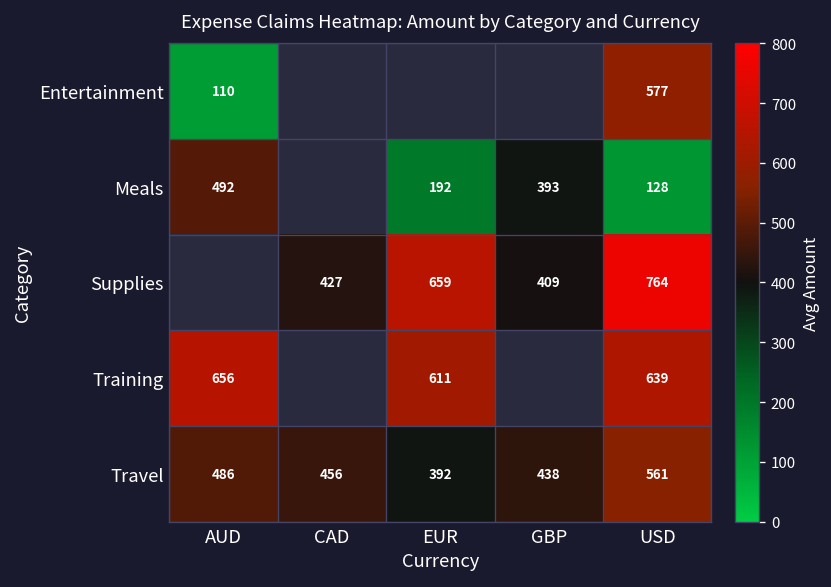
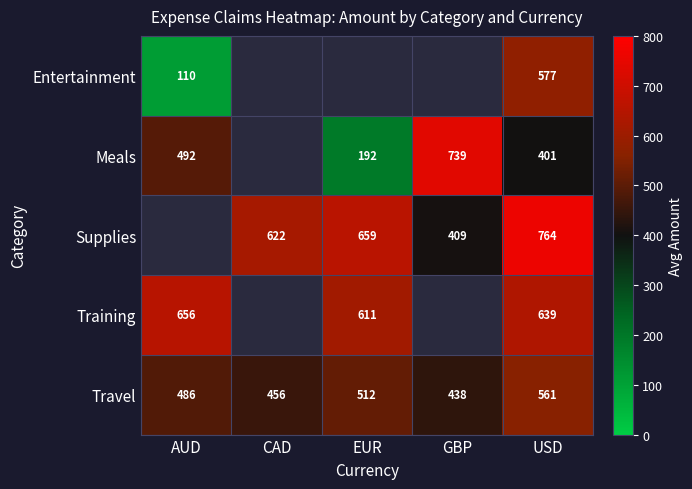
  {
    "Entertainment": {
      "AUD": 110,
      "USD": 577
    },
    "Meals": {
      "AUD": 492,
      "EUR": 192,
-     "GBP": 393,
-     "USD": 128
+     "GBP": 739,
+     "USD": 401
    },
    "Supplies": {
-     "CAD": 427,
+     "CAD": 622,
      "EUR": 659,
      "GBP": 409,
      "USD": 764
    },
    "Training": {
      "AUD": 656,
      "EUR": 611,
      "USD": 639
    },
    "Travel": {
      "AUD": 486,
      "CAD": 456,
-     "EUR": 392,
+     "EUR": 512,
      "GBP": 438,
      "USD": 561
    }
  }
